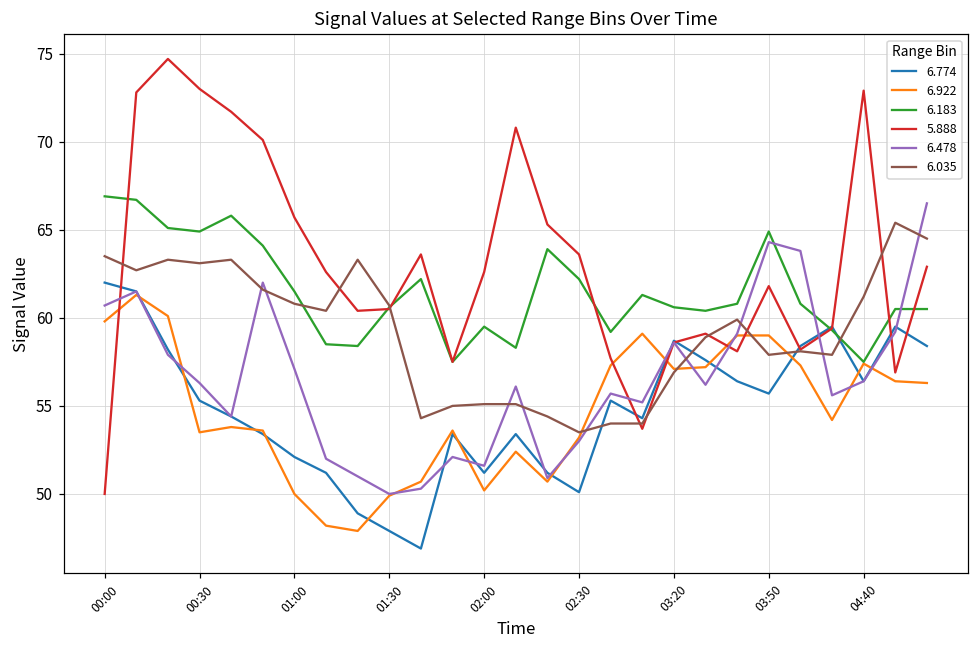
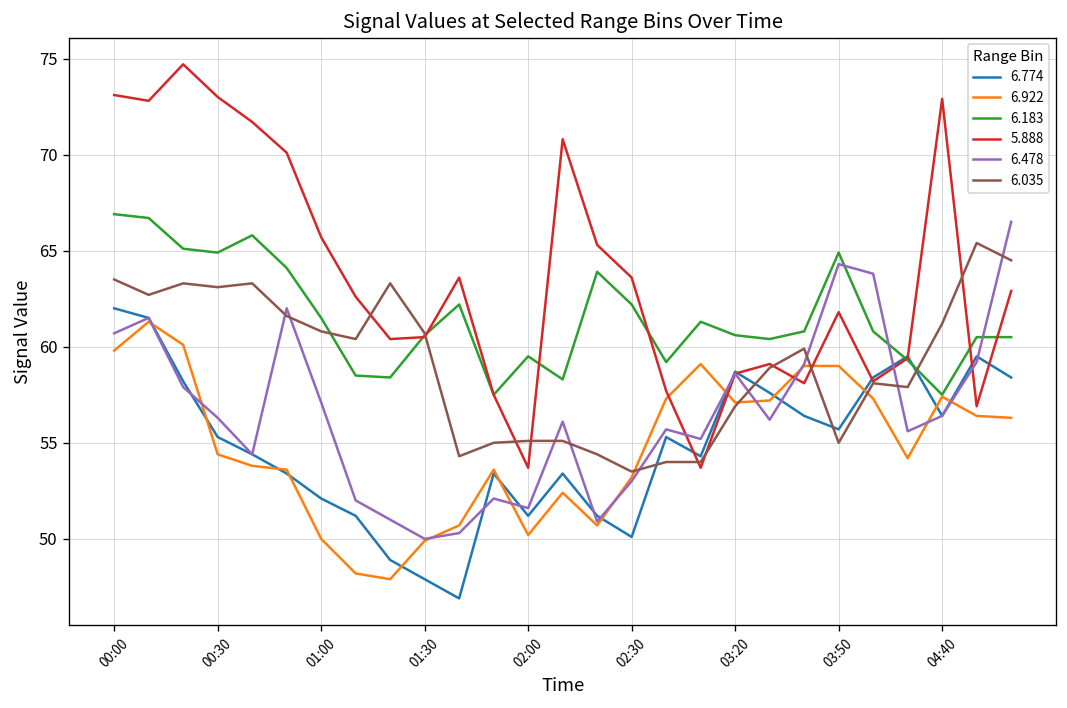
  {
    "6.774": {
      "00:00": 62.0,
      "00:30": 55.3,
      "01:00": 52.1,
      "01:30": 47.9,
      "02:00": 51.2,
      "02:30": 50.1,
      "03:50": 55.7
    },
    "6.922": {
      "00:00": 59.8,
-     "00:30": 53.5,
+     "00:30": 54.4,
      "01:00": 50.0,
      "02:00": 50.2,
      "02:30": 53.2,
      "03:20": 57.1,
      "03:50": 59.0
    },
    "6.183": {
      "00:00": 66.9,
      "00:30": 64.9,
      "01:00": 61.5,
      "02:00": 59.5,
      "02:30": 62.2,
      "03:20": 60.6,
      "03:50": 64.9
    },
    "5.888": {
-     "00:00": 50.0,
+     "00:00": 73.1,
      "00:30": 73.0,
      "01:00": 65.7,
-     "02:00": 62.6,
+     "02:00": 53.7,
      "02:30": 63.6,
      "03:50": 61.8,
      "04:40": 72.9
    },
    "6.478": {
      "00:00": 60.7,
      "00:30": 56.3,
      "01:00": 57.1,
      "02:00": 51.6,
      "02:30": 53.0,
      "03:50": 64.3
    },
    "6.035": {
      "00:00": 63.5,
      "00:30": 63.1,
      "01:00": 60.8,
      "02:00": 55.1,
      "02:30": 53.5,
      "03:20": 56.9,
-     "03:50": 57.9,
+     "03:50": 55.0,
      "04:40": 61.2
    }
  }
